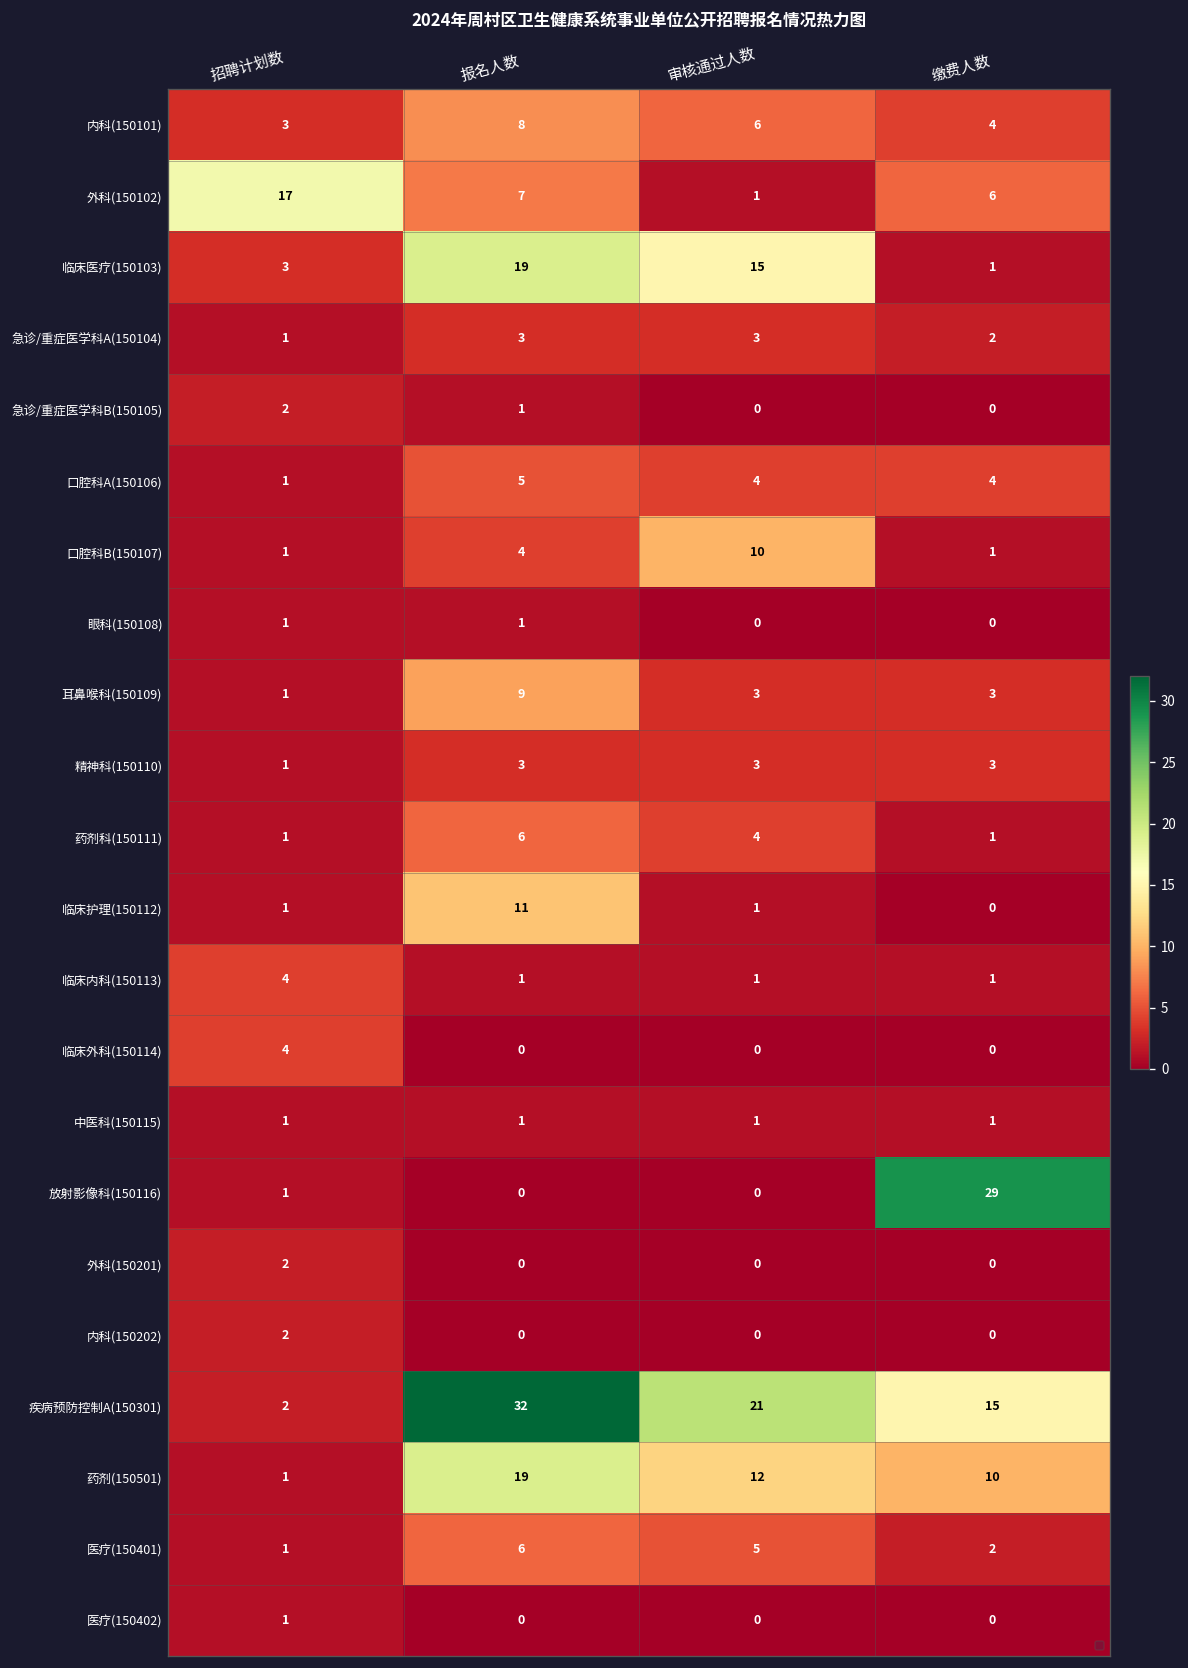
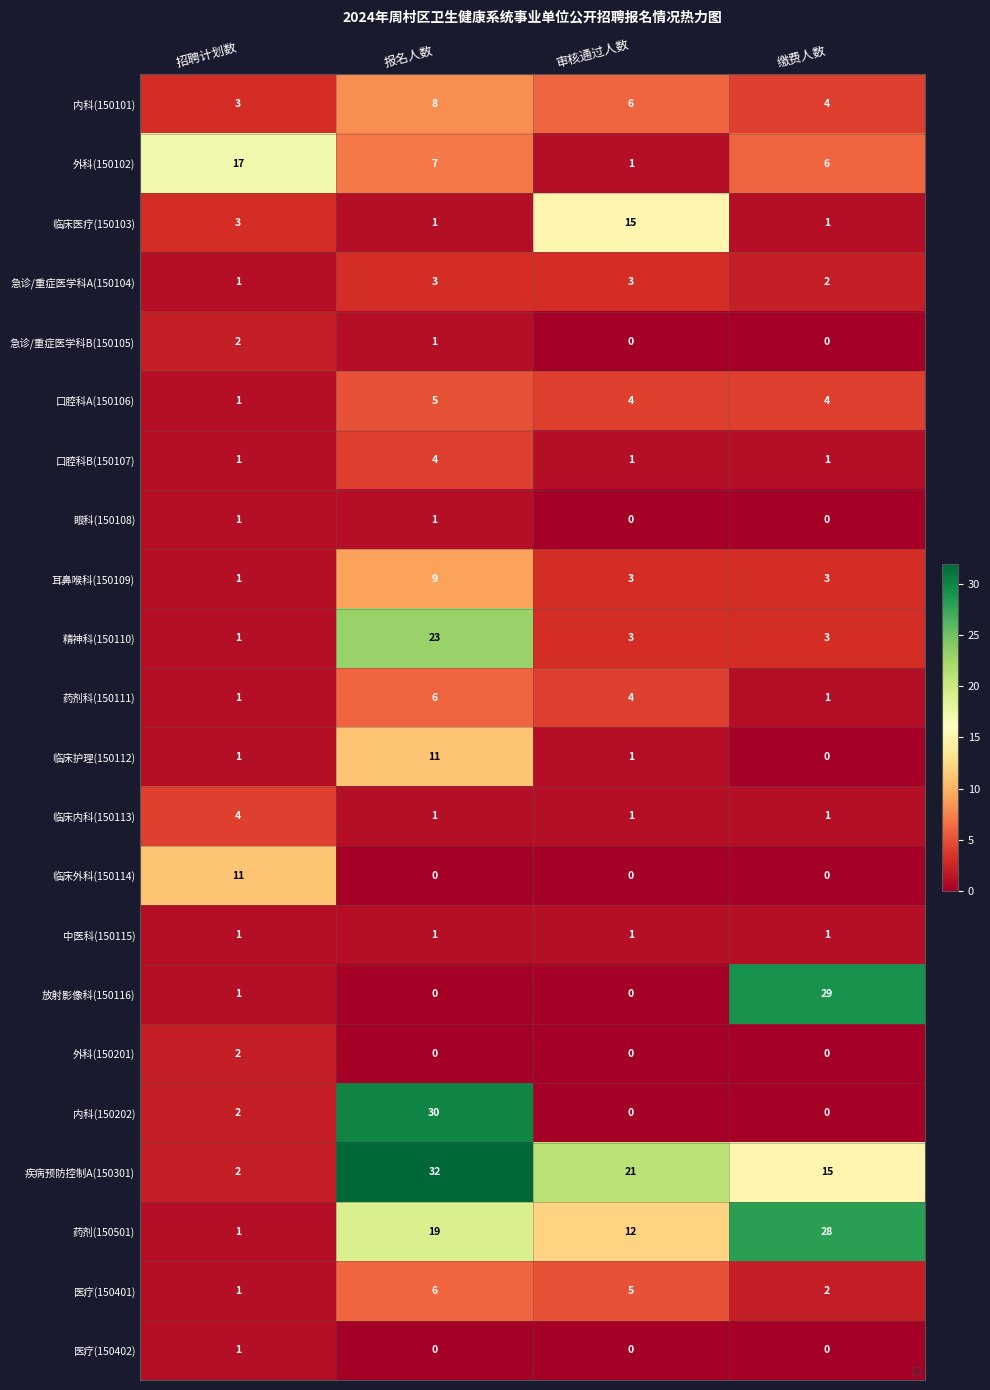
  {
    "内科(150101)": {
      "招聘计划数": 3,
      "报名人数": 8,
      "审核通过人数": 6,
      "缴费人数": 4
    },
    "外科(150102)": {
      "招聘计划数": 17,
      "报名人数": 7,
      "审核通过人数": 1,
      "缴费人数": 6
    },
    "临床医疗(150103)": {
      "招聘计划数": 3,
-     "报名人数": 19,
+     "报名人数": 1,
      "审核通过人数": 15,
      "缴费人数": 1
    },
    "急诊/重症医学科A(150104)": {
      "招聘计划数": 1,
      "报名人数": 3,
      "审核通过人数": 3,
      "缴费人数": 2
    },
    "急诊/重症医学科B(150105)": {
      "招聘计划数": 2,
      "报名人数": 1,
      "审核通过人数": 0,
      "缴费人数": 0
    },
    "口腔科A(150106)": {
      "招聘计划数": 1,
      "报名人数": 5,
      "审核通过人数": 4,
      "缴费人数": 4
    },
    "口腔科B(150107)": {
      "招聘计划数": 1,
      "报名人数": 4,
-     "审核通过人数": 10,
+     "审核通过人数": 1,
      "缴费人数": 1
    },
    "眼科(150108)": {
      "招聘计划数": 1,
      "报名人数": 1,
      "审核通过人数": 0,
      "缴费人数": 0
    },
    "耳鼻喉科(150109)": {
      "招聘计划数": 1,
      "报名人数": 9,
      "审核通过人数": 3,
      "缴费人数": 3
    },
    "精神科(150110)": {
      "招聘计划数": 1,
-     "报名人数": 3,
+     "报名人数": 23,
      "审核通过人数": 3,
      "缴费人数": 3
    },
    "药剂科(150111)": {
      "招聘计划数": 1,
      "报名人数": 6,
      "审核通过人数": 4,
      "缴费人数": 1
    },
    "临床护理(150112)": {
      "招聘计划数": 1,
      "报名人数": 11,
      "审核通过人数": 1,
      "缴费人数": 0
    },
    "临床内科(150113)": {
      "招聘计划数": 4,
      "报名人数": 1,
      "审核通过人数": 1,
      "缴费人数": 1
    },
    "临床外科(150114)": {
-     "招聘计划数": 4,
+     "招聘计划数": 11,
      "报名人数": 0,
      "审核通过人数": 0,
      "缴费人数": 0
    },
    "中医科(150115)": {
      "招聘计划数": 1,
      "报名人数": 1,
      "审核通过人数": 1,
      "缴费人数": 1
    },
    "放射影像科(150116)": {
      "招聘计划数": 1,
      "报名人数": 0,
      "审核通过人数": 0,
      "缴费人数": 29
    },
    "外科(150201)": {
      "招聘计划数": 2,
      "报名人数": 0,
      "审核通过人数": 0,
      "缴费人数": 0
    },
    "内科(150202)": {
      "招聘计划数": 2,
-     "报名人数": 0,
+     "报名人数": 30,
      "审核通过人数": 0,
      "缴费人数": 0
    },
    "疾病预防控制A(150301)": {
      "招聘计划数": 2,
      "报名人数": 32,
      "审核通过人数": 21,
      "缴费人数": 15
    },
    "药剂(150501)": {
      "招聘计划数": 1,
      "报名人数": 19,
      "审核通过人数": 12,
-     "缴费人数": 10
+     "缴费人数": 28
    },
    "医疗(150401)": {
      "招聘计划数": 1,
      "报名人数": 6,
      "审核通过人数": 5,
      "缴费人数": 2
    },
    "医疗(150402)": {
      "招聘计划数": 1,
      "报名人数": 0,
      "审核通过人数": 0,
      "缴费人数": 0
    }
  }
